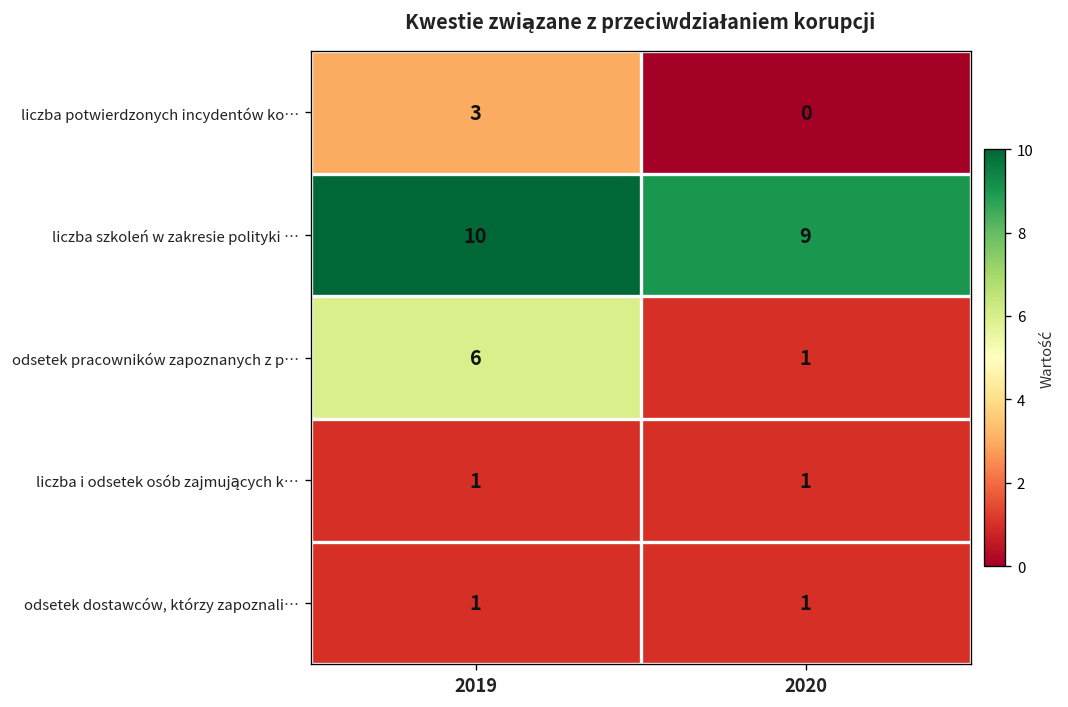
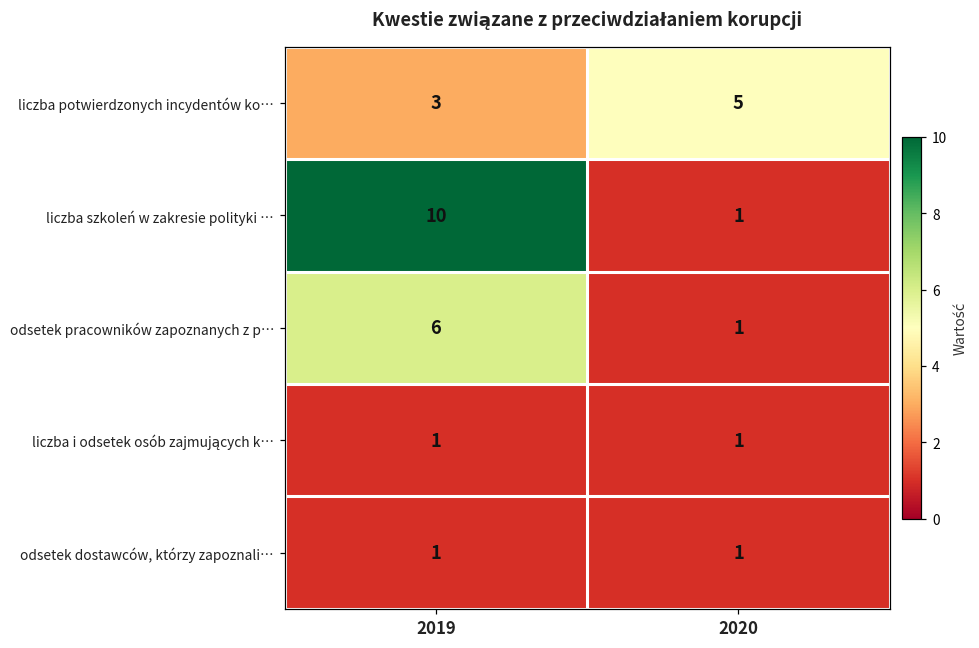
  {
    "liczba potwierdzonych incydentów ko…": {
      "2019": 3,
-     "2020": 0
+     "2020": 5
    },
    "liczba szkoleń w zakresie polityki …": {
      "2019": 10,
-     "2020": 9
+     "2020": 1
    },
    "odsetek pracowników zapoznanych z p…": {
      "2019": 6,
      "2020": 1
    },
    "liczba i odsetek osób zajmujących k…": {
      "2019": 1,
      "2020": 1
    },
    "odsetek dostawców, którzy zapoznali…": {
      "2019": 1,
      "2020": 1
    }
  }
